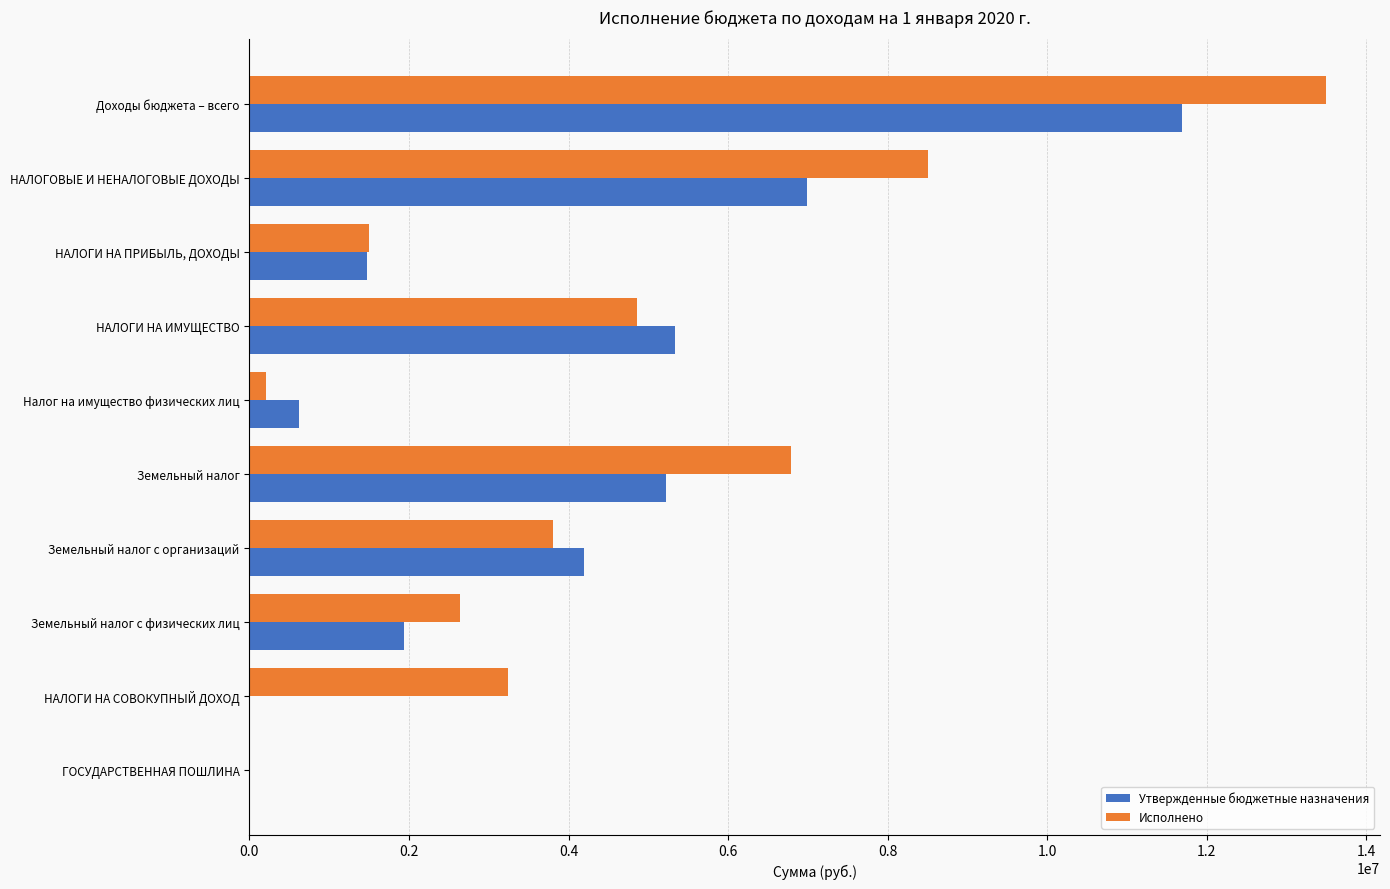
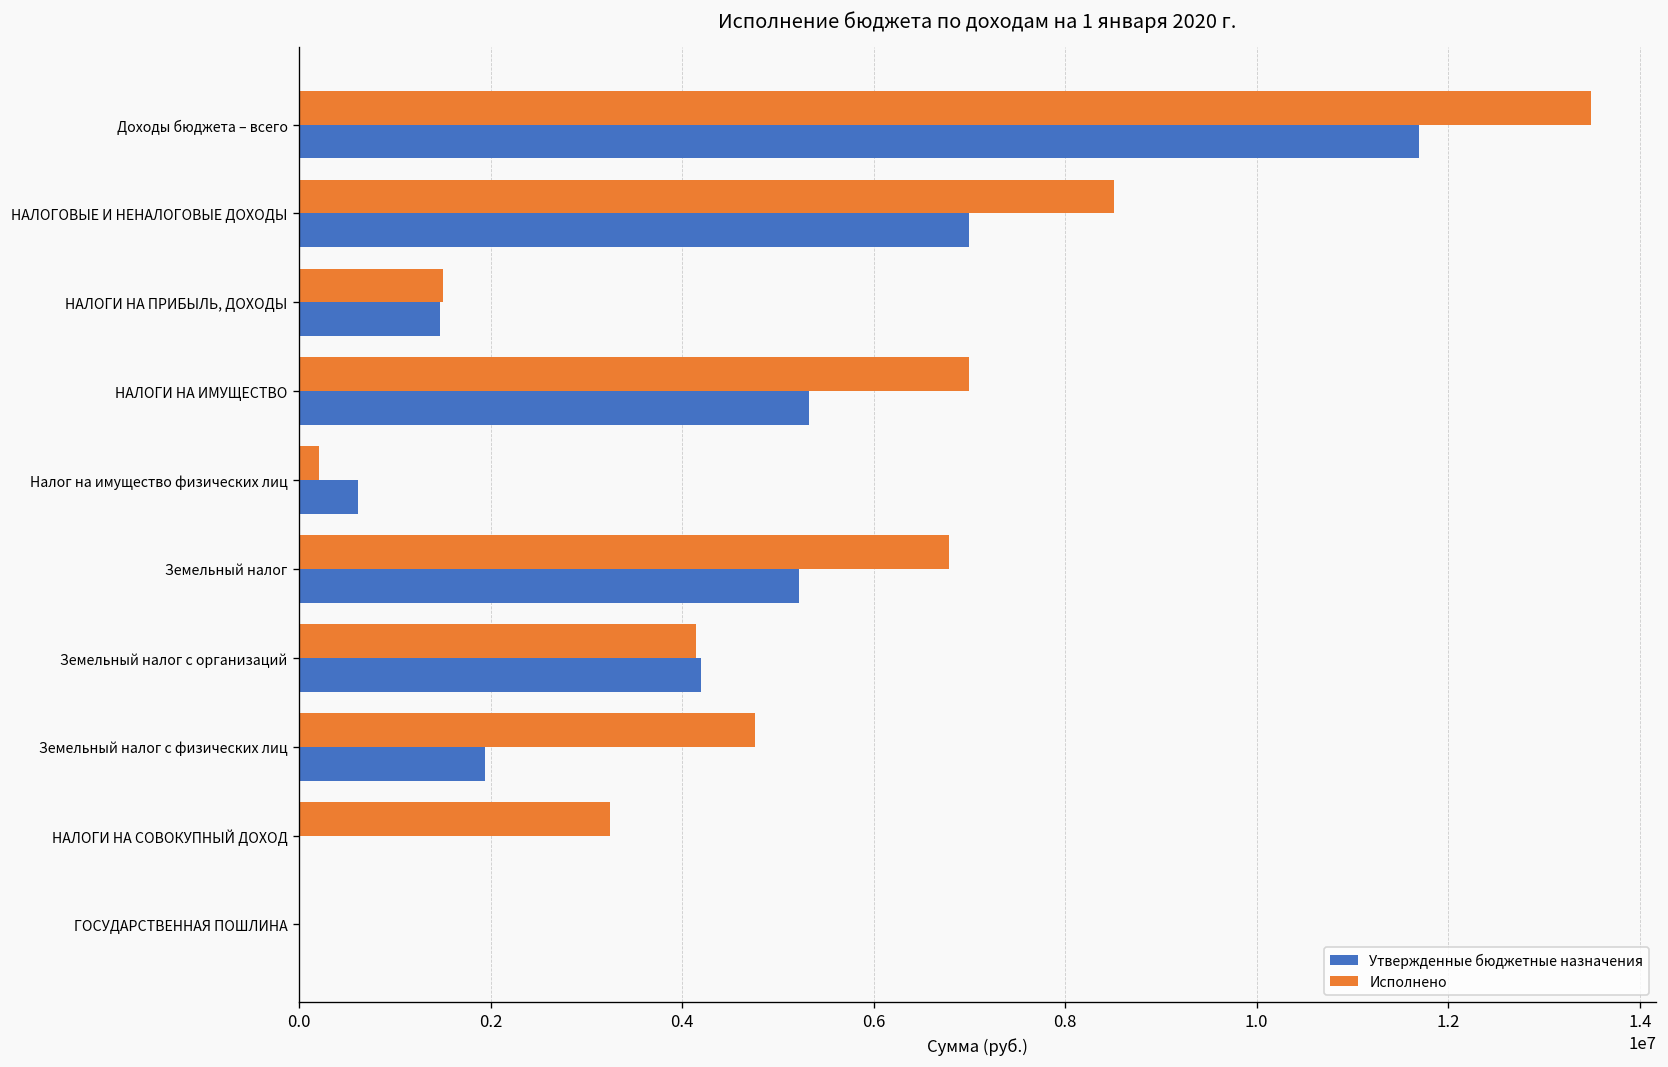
  {
    "Утвержденные бюджетные назначения": {
      "Доходы бюджета – всего": 11700000,
      "НАЛОГОВЫЕ И НЕНАЛОГОВЫЕ ДОХОДЫ": 7000000,
      "НАЛОГИ НА ПРИБЫЛЬ, ДОХОДЫ": 1500000,
      "НАЛОГИ НА ИМУЩЕСТВО": 5300000,
      "Налог на имущество физических лиц": 600000,
      "Земельный налог": 5200000,
      "Земельный налог с организаций": 4200000,
      "Земельный налог с физических лиц": 1900000,
      "НАЛОГИ НА СОВОКУПНЫЙ ДОХОД": 0,
      "ГОСУДАРСТВЕННАЯ ПОШЛИНА": 0
    },
    "Исполнено": {
      "Доходы бюджета – всего": 13500000,
      "НАЛОГОВЫЕ И НЕНАЛОГОВЫЕ ДОХОДЫ": 8500000,
      "НАЛОГИ НА ПРИБЫЛЬ, ДОХОДЫ": 1500000,
-     "НАЛОГИ НА ИМУЩЕСТВО": 4900000,
+     "НАЛОГИ НА ИМУЩЕСТВО": 7000000,
      "Налог на имущество физических лиц": 200000,
      "Земельный налог": 6800000,
-     "Земельный налог с организаций": 3800000,
-     "Земельный налог с физических лиц": 2600000,
+     "Земельный налог с организаций": 4100000,
+     "Земельный налог с физических лиц": 4800000,
      "НАЛОГИ НА СОВОКУПНЫЙ ДОХОД": 3200000,
      "ГОСУДАРСТВЕННАЯ ПОШЛИНА": 0
    }
  }
